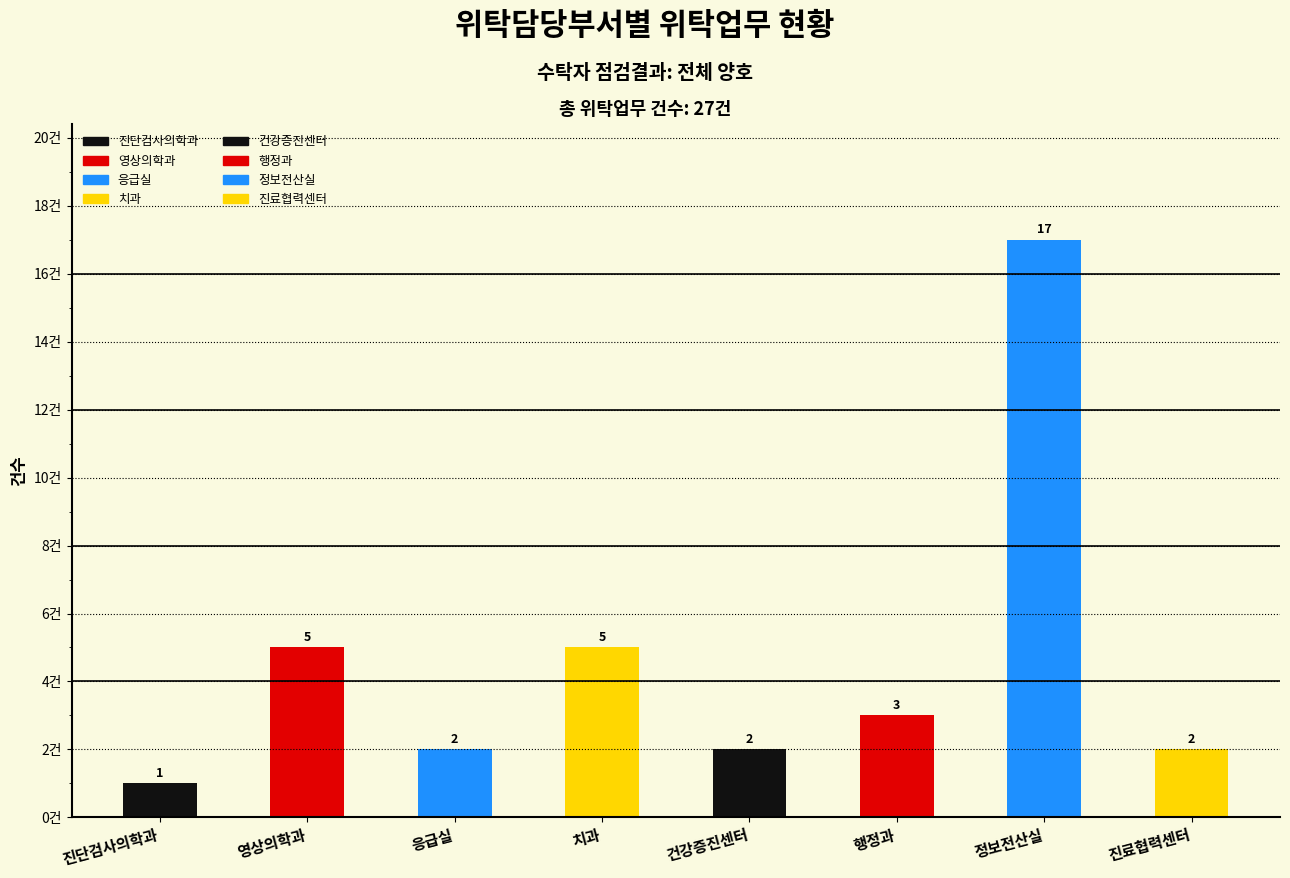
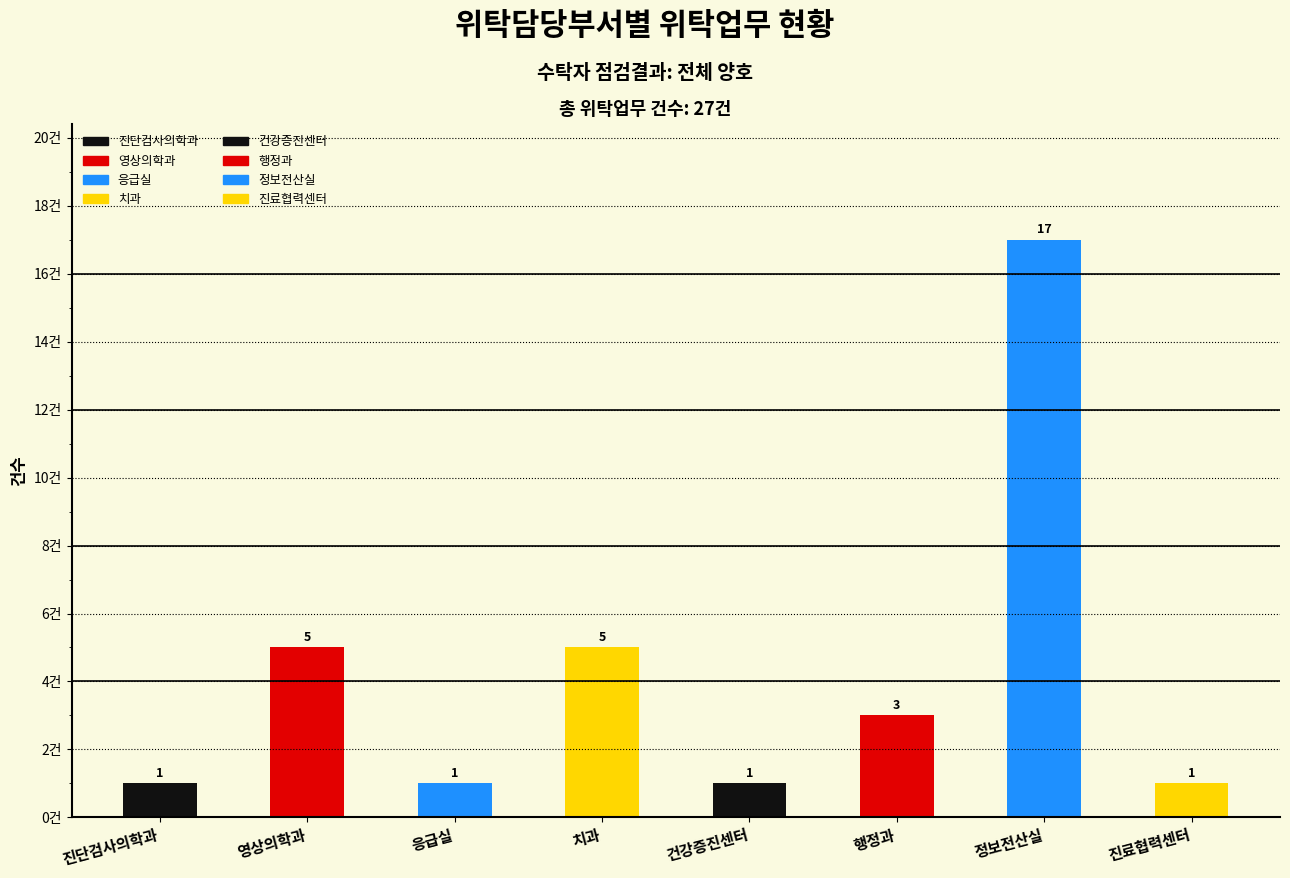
  {
    "진단검사의학과": 1,
    "영상의학과": 5,
-   "응급실": 2,
+   "응급실": 1,
    "치과": 5,
-   "건강증진센터": 2,
+   "건강증진센터": 1,
    "행정과": 3,
    "정보전산실": 17,
-   "진료협력센터": 2
+   "진료협력센터": 1
  }
